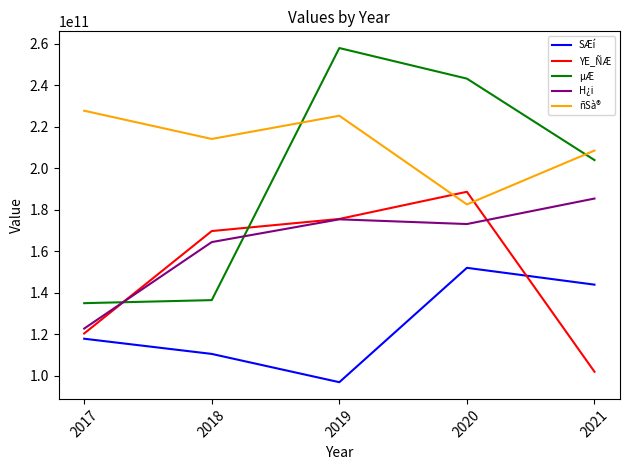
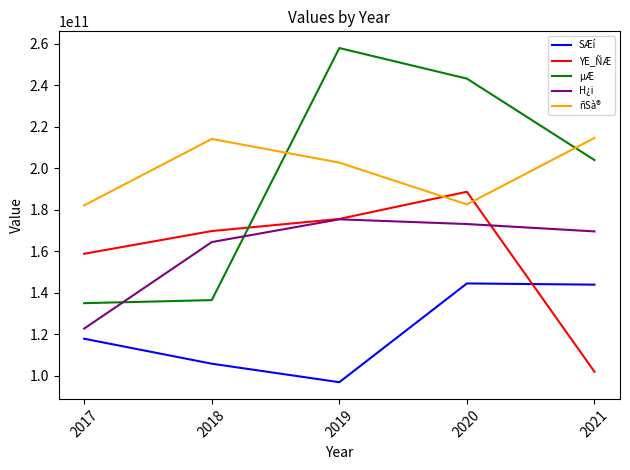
  {
    "SÆí": {
      "2017": 118000000000,
-     "2018": 110000000000,
+     "2018": 106000000000,
      "2019": 97000000000,
-     "2020": 152000000000,
+     "2020": 144000000000,
      "2021": 144000000000
    },
    "YE_ÑÆ": {
-     "2017": 120000000000,
+     "2017": 159000000000,
      "2018": 170000000000,
      "2020": 189000000000,
      "2021": 102000000000
    },
    "µÆ": {
      "2017": 135000000000,
      "2018": 136000000000,
      "2019": 258000000000,
      "2020": 243000000000,
      "2021": 204000000000
    },
    "H¿i": {
      "2017": 123000000000,
      "2018": 164000000000,
      "2020": 173000000000,
-     "2021": 185000000000
+     "2021": 169000000000
    },
    "ñSà®": {
-     "2017": 228000000000,
+     "2017": 182000000000,
      "2018": 214000000000,
-     "2019": 225000000000,
+     "2019": 203000000000,
      "2020": 182000000000,
-     "2021": 208000000000
+     "2021": 214000000000
    }
  }
